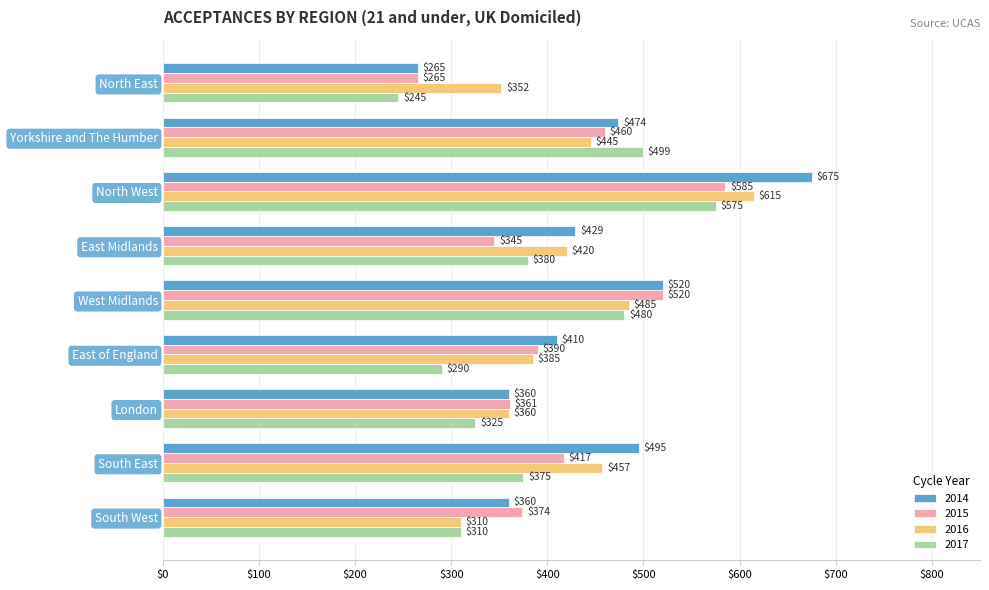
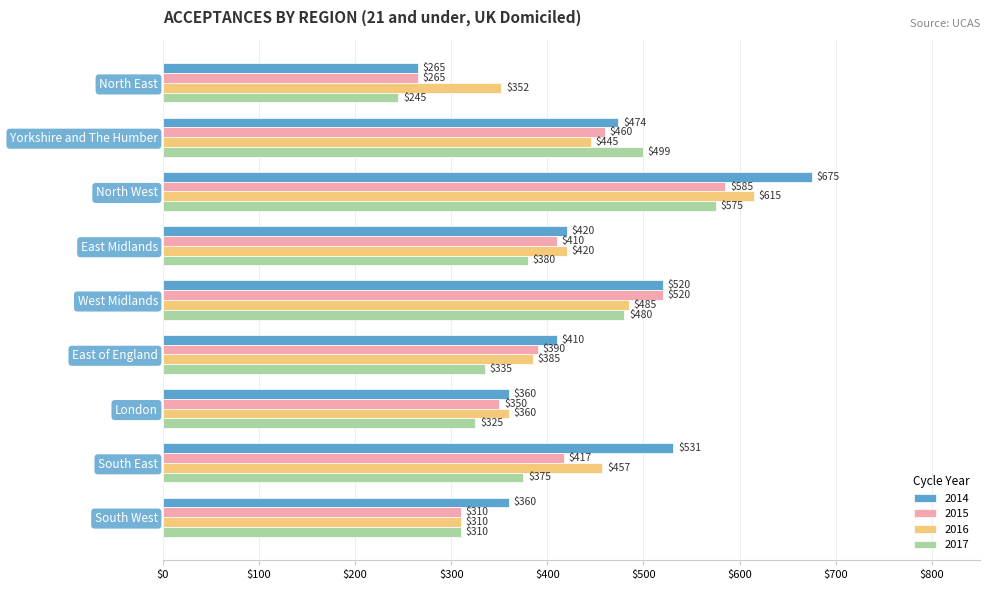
  {
    "2014": {
      "North East": "$265",
      "Yorkshire and The Humber": "$474",
      "North West": "$675",
-     "East Midlands": "$429",
+     "East Midlands": "$420",
      "West Midlands": "$520",
      "East of England": "$410",
      "London": "$360",
-     "South East": "$495",
+     "South East": "$531",
      "South West": "$360"
    },
    "2015": {
      "North East": "$265",
      "Yorkshire and The Humber": "$460",
      "North West": "$585",
-     "East Midlands": "$345",
+     "East Midlands": "$410",
      "West Midlands": "$520",
      "East of England": "$390",
-     "London": "$361",
+     "London": "$350",
      "South East": "$417",
-     "South West": "$374"
+     "South West": "$310"
    },
    "2016": {
      "North East": "$352",
      "Yorkshire and The Humber": "$445",
      "North West": "$615",
      "East Midlands": "$420",
      "West Midlands": "$485",
      "East of England": "$385",
      "London": "$360",
      "South East": "$457",
      "South West": "$310"
    },
    "2017": {
      "North East": "$245",
      "Yorkshire and The Humber": "$499",
      "North West": "$575",
      "East Midlands": "$380",
      "West Midlands": "$480",
-     "East of England": "$290",
+     "East of England": "$335",
      "London": "$325",
      "South East": "$375",
      "South West": "$310"
    }
  }
